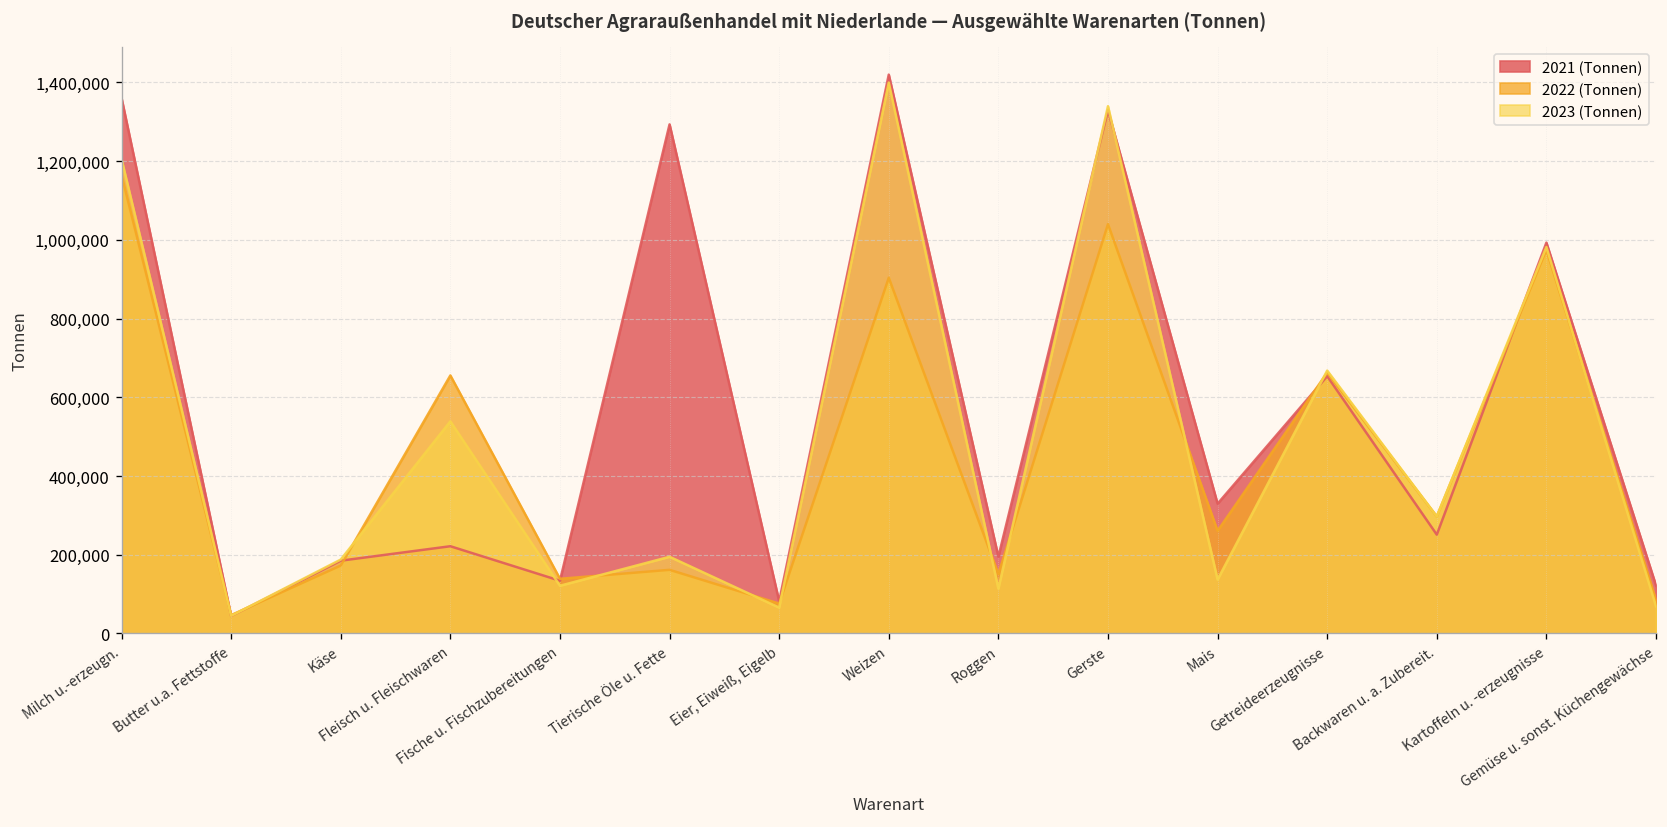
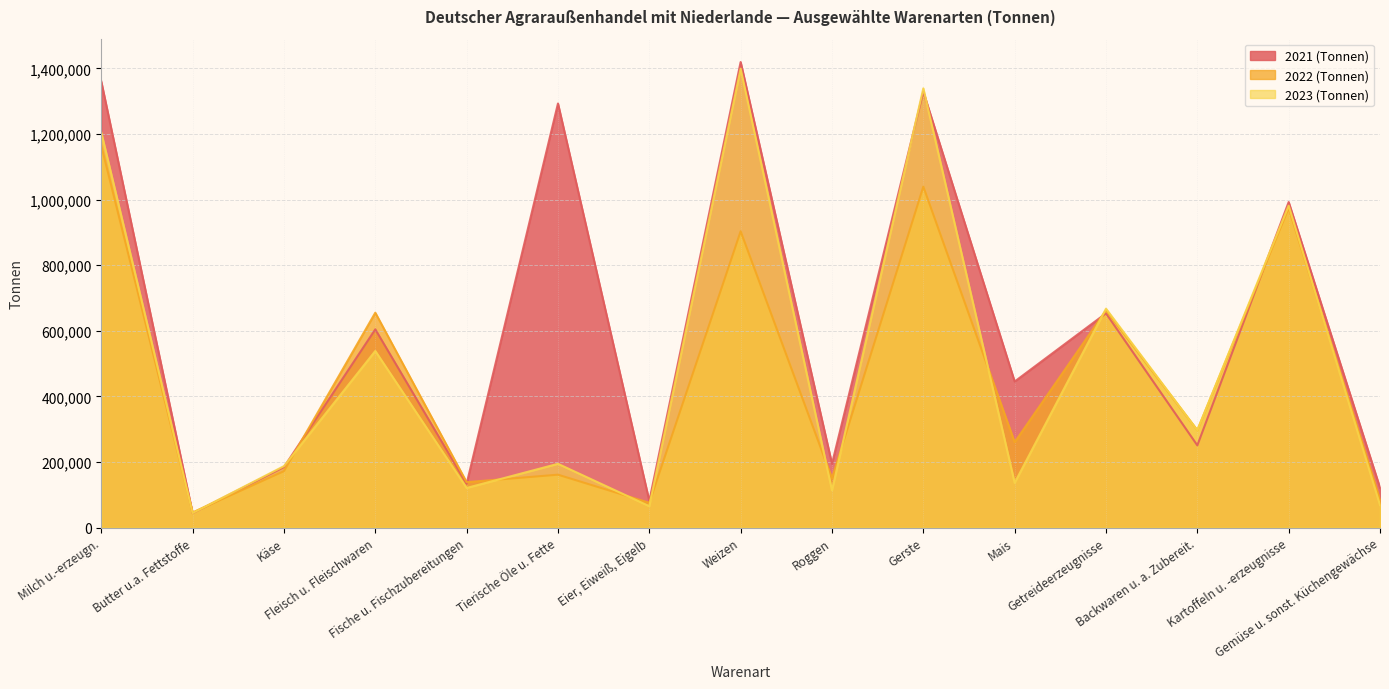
  {
    "2021 (Tonnen)": {
      "Milch u.-erzeugn.": "1,360,000",
-     "Fleisch u. Fleischwaren": "220,000",
+     "Fleisch u. Fleischwaren": "600,000",
      "Tierische Öle u. Fette": "1,290,000",
      "Weizen": "1,420,000",
      "Roggen": "190,000",
      "Gerste": "1,330,000",
-     "Mais": "330,000",
+     "Mais": "450,000",
      "Getreideerzeugnisse": "650,000",
      "Backwaren u. a. Zubereit.": "250,000",
      "Kartoffeln u. -erzeugnisse": "990,000",
      "Gemüse u. sonst. Küchengewächse": "120,000"
    }
  }
